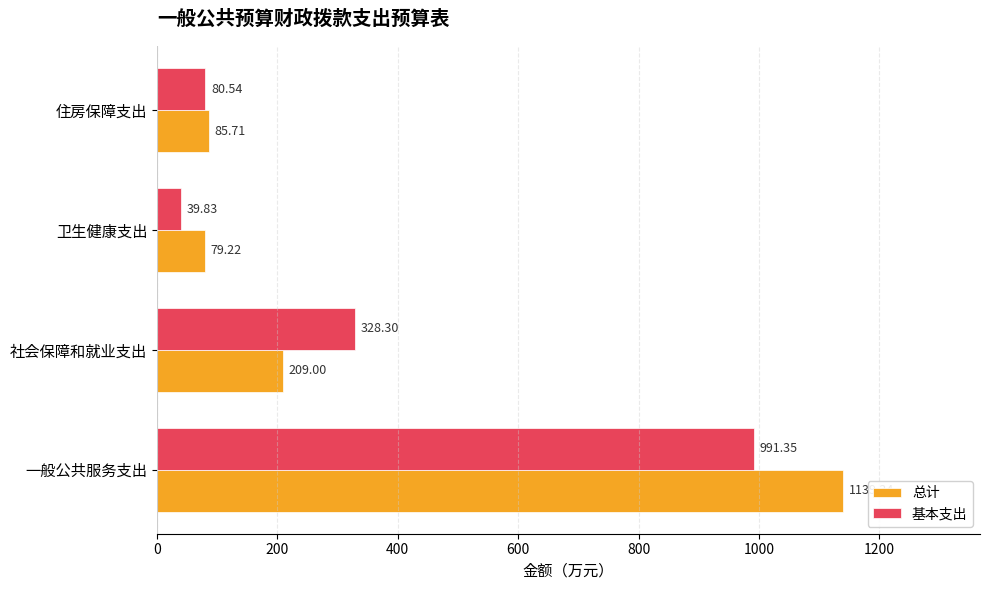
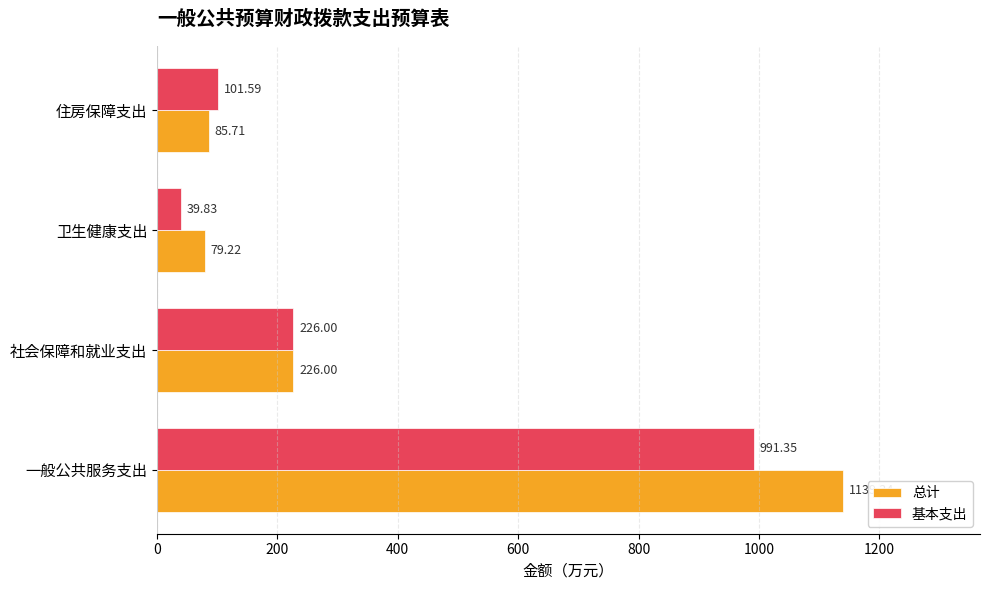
  {
    "总计": {
      "住房保障支出": 85.71,
      "卫生健康支出": 79.22,
-     "社会保障和就业支出": 209.00
+     "社会保障和就业支出": 226.00
    },
    "基本支出": {
-     "住房保障支出": 80.54,
+     "住房保障支出": 101.59,
      "卫生健康支出": 39.83,
-     "社会保障和就业支出": 328.30,
+     "社会保障和就业支出": 226.00,
      "一般公共服务支出": 991.35
    }
  }
